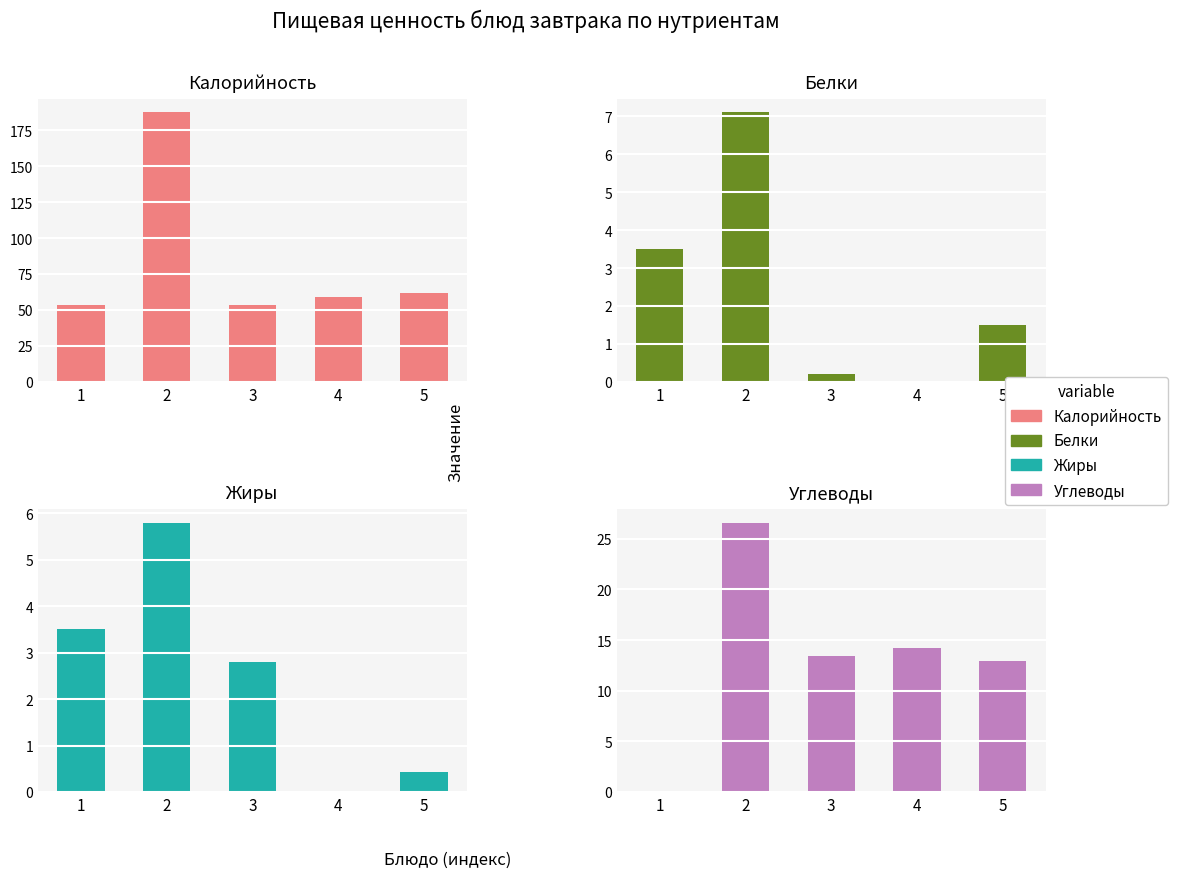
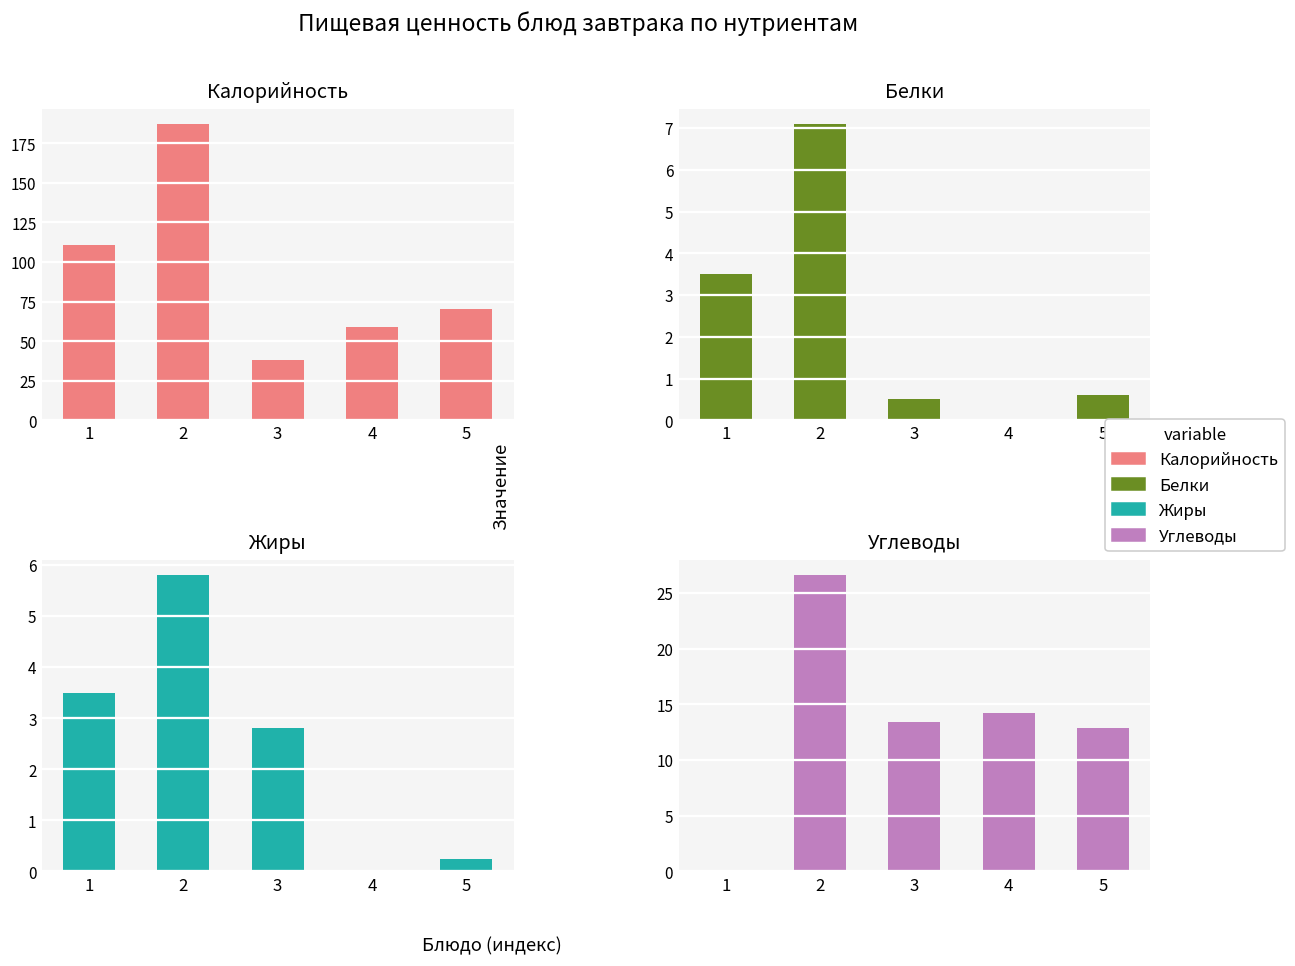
  {
    "Калорийность": {
-     "1": 54,
+     "1": 111,
      "2": 187,
-     "3": 53,
+     "3": 38,
      "4": 59,
-     "5": 62
+     "5": 70
    },
    "Белки": {
      "1": 3.5,
      "2": 7.1,
-     "3": 0.2,
+     "3": 0.5,
      "4": 0.0,
-     "5": 1.5
+     "5": 0.6
    },
    "Жиры": {
      "1": 3.5,
      "2": 5.8,
      "3": 2.8,
      "4": 0.0,
-     "5": 0.4
+     "5": 0.2
    },
    "Углеводы": {
      "1": 0.0,
      "2": 26.6,
      "3": 13.4,
      "4": 14.2,
      "5": 12.9
    }
  }
